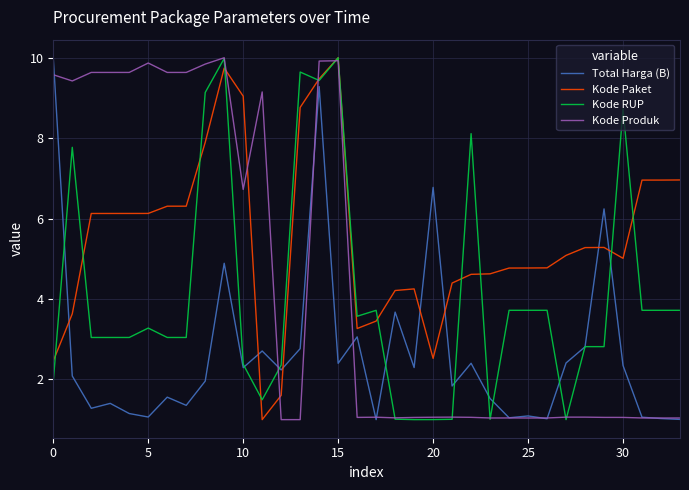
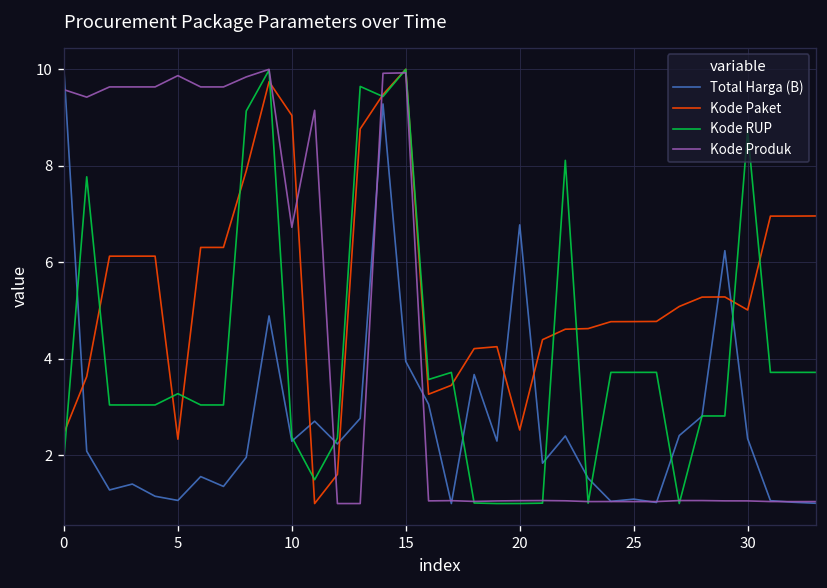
  {
    "Total Harga (B)": {
      "0": 10.0,
      "5": 1.1,
      "10": 2.3,
-     "15": 2.4,
+     "15": 3.9,
      "20": 6.8,
      "30": 2.3
    },
    "Kode Paket": {
      "0": 2.5,
-     "5": 6.1,
+     "5": 2.3,
      "10": 9.0,
      "20": 2.5,
      "25": 4.8,
      "30": 5.0
    },
    "Kode RUP": {
      "0": 1.9,
      "5": 3.3,
      "10": 2.4,
      "25": 3.7
    },
    "Kode Produk": {
      "0": 9.6,
      "5": 9.9,
      "10": 6.7,
      "15": 9.9,
      "30": 1.1
    }
  }
